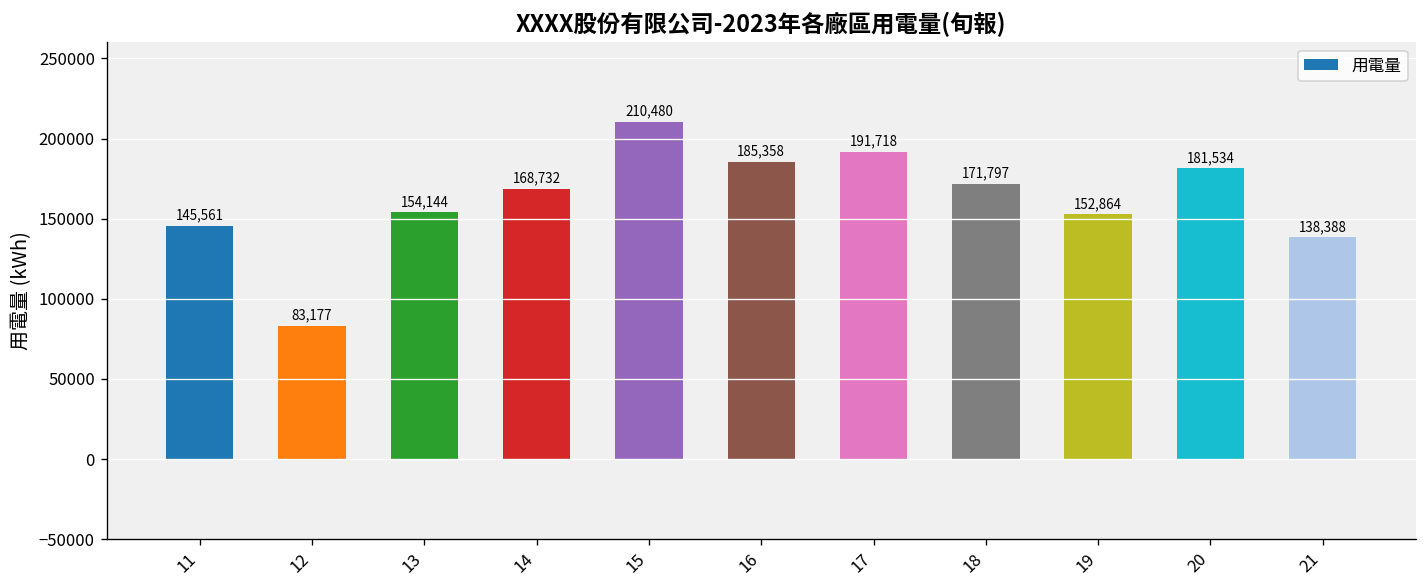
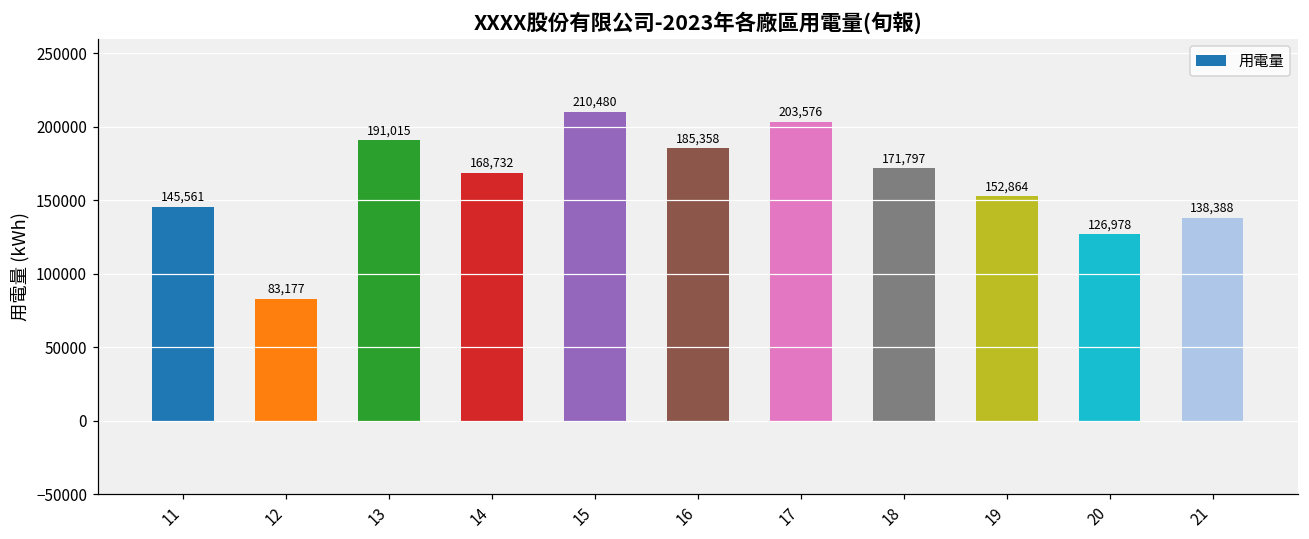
  {
    "11": "145,561",
    "12": "83,177",
-   "13": "154,144",
+   "13": "191,015",
    "14": "168,732",
    "15": "210,480",
    "16": "185,358",
-   "17": "191,718",
+   "17": "203,576",
    "18": "171,797",
    "19": "152,864",
-   "20": "181,534",
+   "20": "126,978",
    "21": "138,388"
  }
